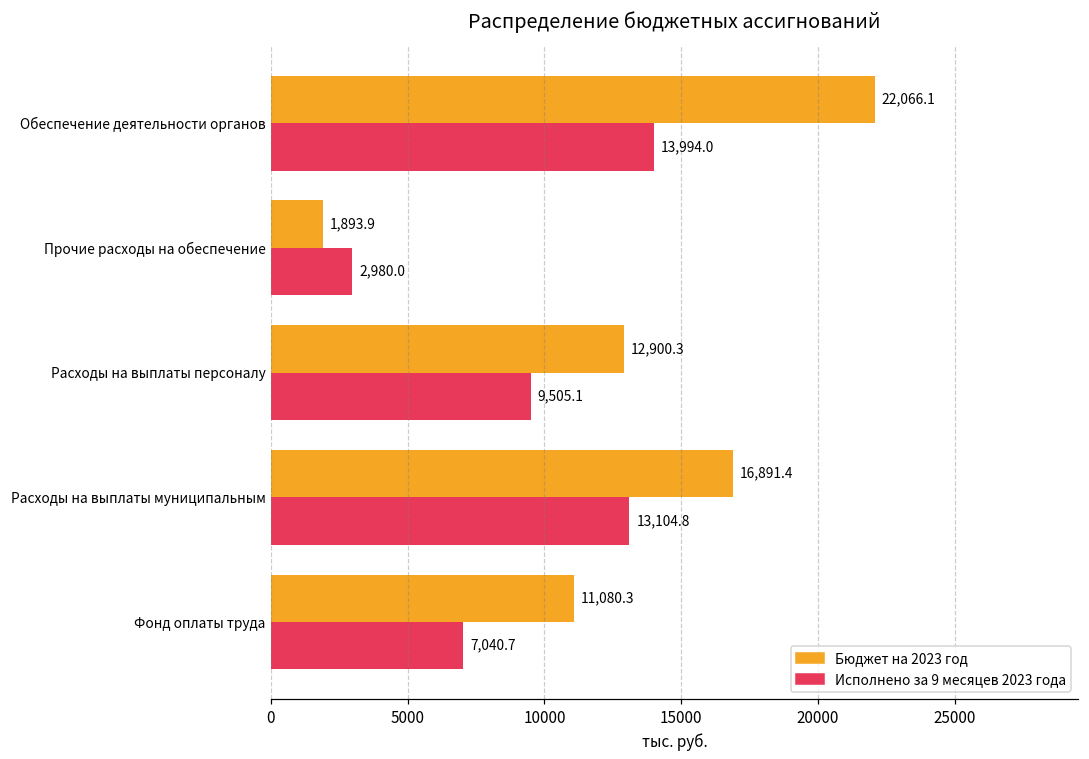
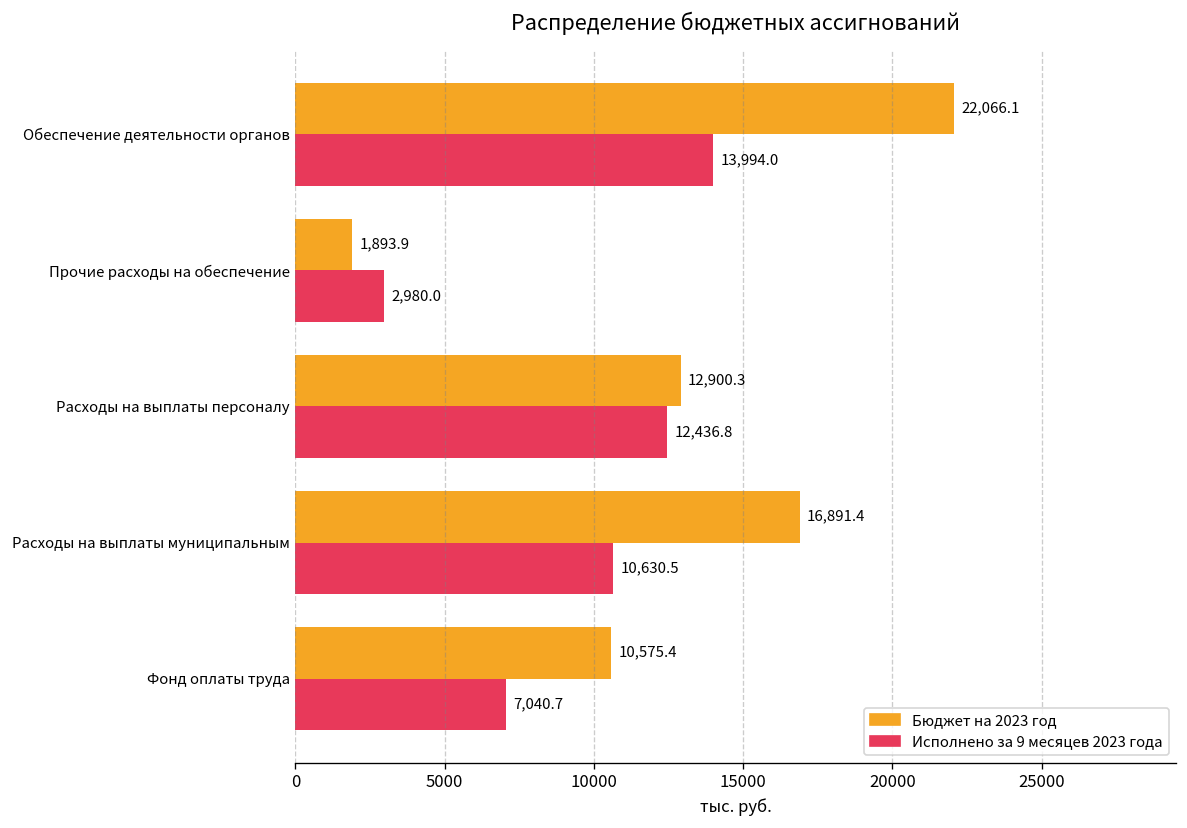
  {
    "Бюджет на 2023 год": {
      "Обеспечение деятельности органов": "22,066.1",
      "Прочие расходы на обеспечение": "1,893.9",
      "Расходы на выплаты персоналу": "12,900.3",
      "Расходы на выплаты муниципальным": "16,891.4",
-     "Фонд оплаты труда": "11,080.3"
+     "Фонд оплаты труда": "10,575.4"
    },
    "Исполнено за 9 месяцев 2023 года": {
      "Обеспечение деятельности органов": "13,994.0",
      "Прочие расходы на обеспечение": "2,980.0",
-     "Расходы на выплаты персоналу": "9,505.1",
-     "Расходы на выплаты муниципальным": "13,104.8",
+     "Расходы на выплаты персоналу": "12,436.8",
+     "Расходы на выплаты муниципальным": "10,630.5",
      "Фонд оплаты труда": "7,040.7"
    }
  }
